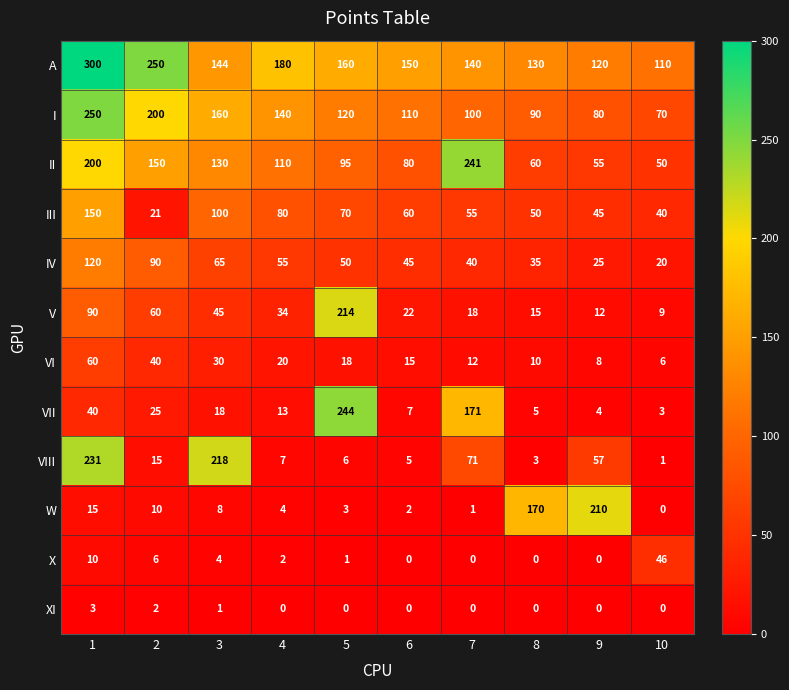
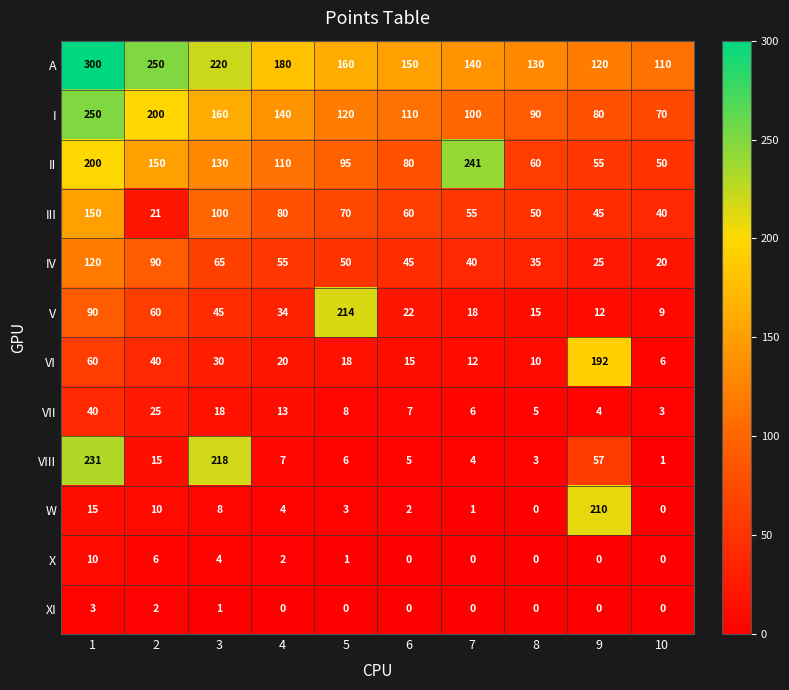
  {
    "A": {
      "1": 300,
      "2": 250,
-     "3": 144,
+     "3": 220,
      "4": 180,
      "5": 160,
      "6": 150,
      "7": 140,
      "8": 130,
      "9": 120,
      "10": 110
    },
    "I": {
      "1": 250,
      "2": 200,
      "3": 160,
      "4": 140,
      "5": 120,
      "6": 110,
      "7": 100,
      "8": 90,
      "9": 80,
      "10": 70
    },
    "II": {
      "1": 200,
      "2": 150,
      "3": 130,
      "4": 110,
      "5": 95,
      "6": 80,
      "7": 241,
      "8": 60,
      "9": 55,
      "10": 50
    },
    "III": {
      "1": 150,
      "2": 21,
      "3": 100,
      "4": 80,
      "5": 70,
      "6": 60,
      "7": 55,
      "8": 50,
      "9": 45,
      "10": 40
    },
    "IV": {
      "1": 120,
      "2": 90,
      "3": 65,
      "4": 55,
      "5": 50,
      "6": 45,
      "7": 40,
      "8": 35,
      "9": 25,
      "10": 20
    },
    "V": {
      "1": 90,
      "2": 60,
      "3": 45,
      "4": 34,
      "5": 214,
      "6": 22,
      "7": 18,
      "8": 15,
      "9": 12,
      "10": 9
    },
    "VI": {
      "1": 60,
      "2": 40,
      "3": 30,
      "4": 20,
      "5": 18,
      "6": 15,
      "7": 12,
      "8": 10,
-     "9": 8,
+     "9": 192,
      "10": 6
    },
    "VII": {
      "1": 40,
      "2": 25,
      "3": 18,
      "4": 13,
-     "5": 244,
+     "5": 8,
      "6": 7,
-     "7": 171,
+     "7": 6,
      "8": 5,
      "9": 4,
      "10": 3
    },
    "VIII": {
      "1": 231,
      "2": 15,
      "3": 218,
      "4": 7,
      "5": 6,
      "6": 5,
-     "7": 71,
+     "7": 4,
      "8": 3,
      "9": 57,
      "10": 1
    },
    "W": {
      "1": 15,
      "2": 10,
      "3": 8,
      "4": 4,
      "5": 3,
      "6": 2,
      "7": 1,
-     "8": 170,
+     "8": 0,
      "9": 210,
      "10": 0
    },
    "X": {
      "1": 10,
      "2": 6,
      "3": 4,
      "4": 2,
      "5": 1,
      "6": 0,
      "7": 0,
      "8": 0,
      "9": 0,
-     "10": 46
+     "10": 0
    },
    "XI": {
      "1": 3,
      "2": 2,
      "3": 1,
      "4": 0,
      "5": 0,
      "6": 0,
      "7": 0,
      "8": 0,
      "9": 0,
      "10": 0
    }
  }
